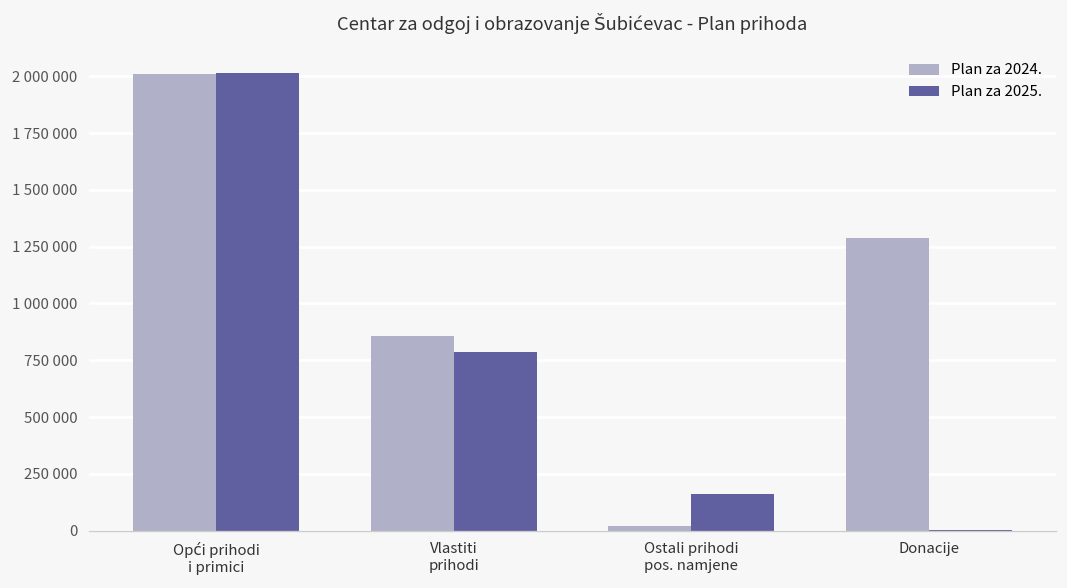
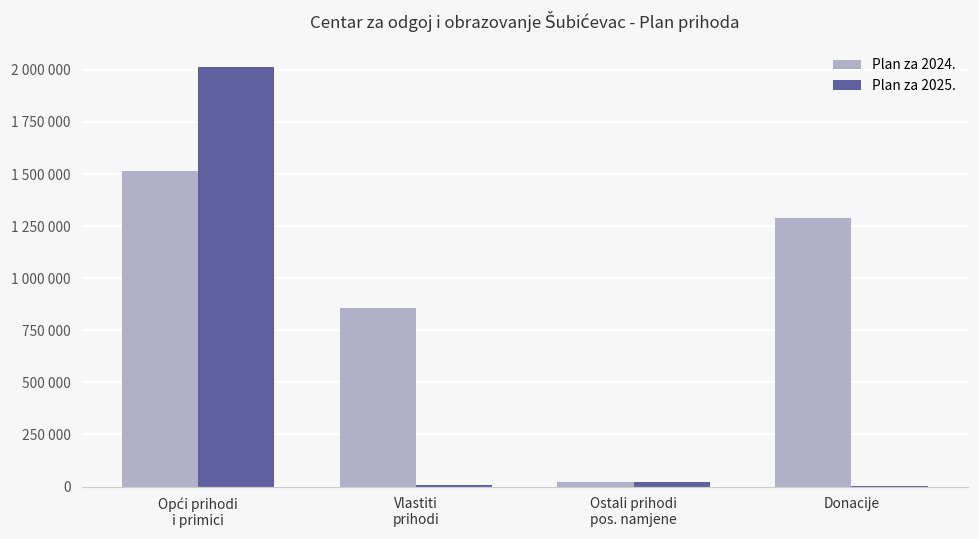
  {
    "Plan za 2024.": {
-     "Opći prihodi i primici": 2010000,
+     "Opći prihodi i primici": 1510000,
      "Vlastiti prihodi": 860000,
      "Ostali prihodi pos. namjene": 20000,
      "Donacije": 1290000
    },
    "Plan za 2025.": {
      "Opći prihodi i primici": 2010000,
-     "Vlastiti prihodi": 790000,
-     "Ostali prihodi pos. namjene": 160000
+     "Vlastiti prihodi": 10000,
+     "Ostali prihodi pos. namjene": 20000
    }
  }
